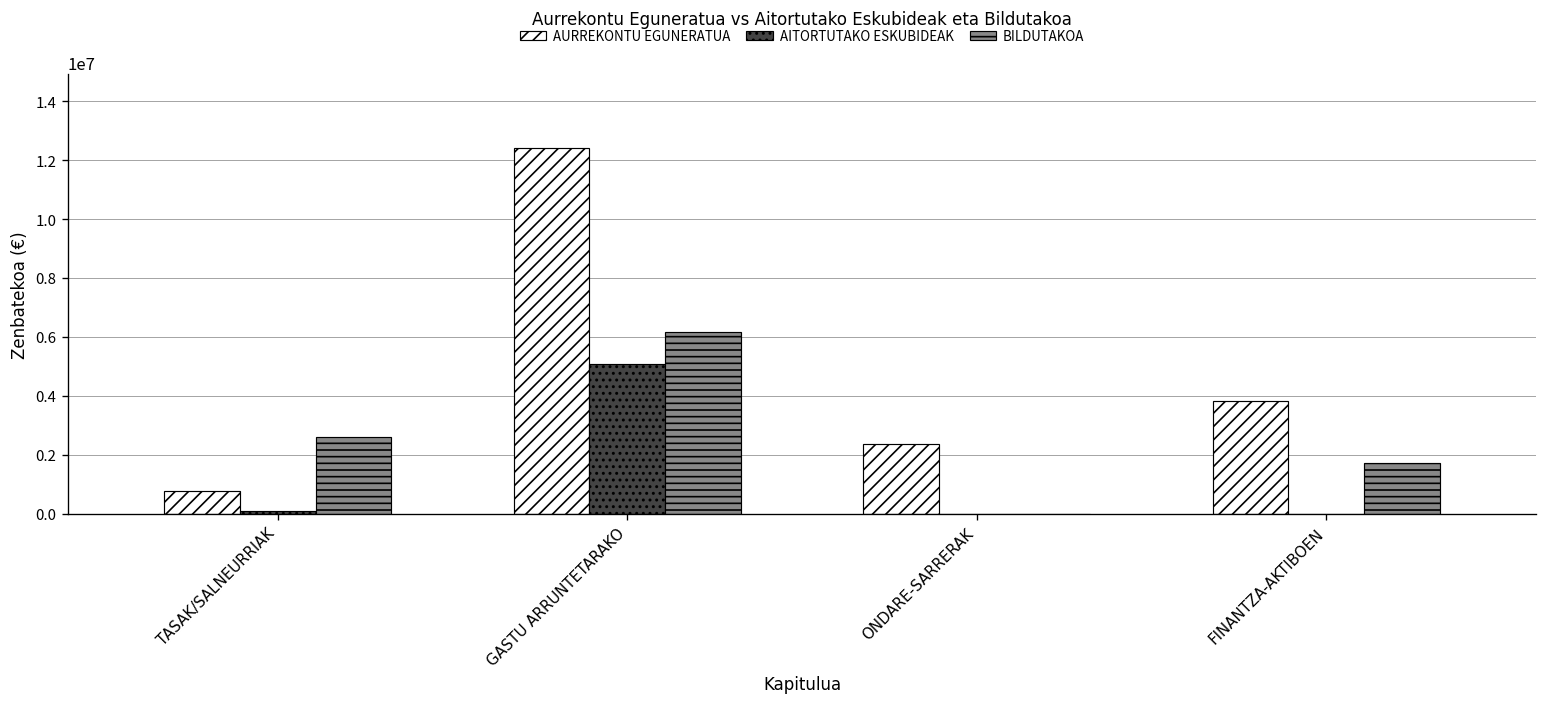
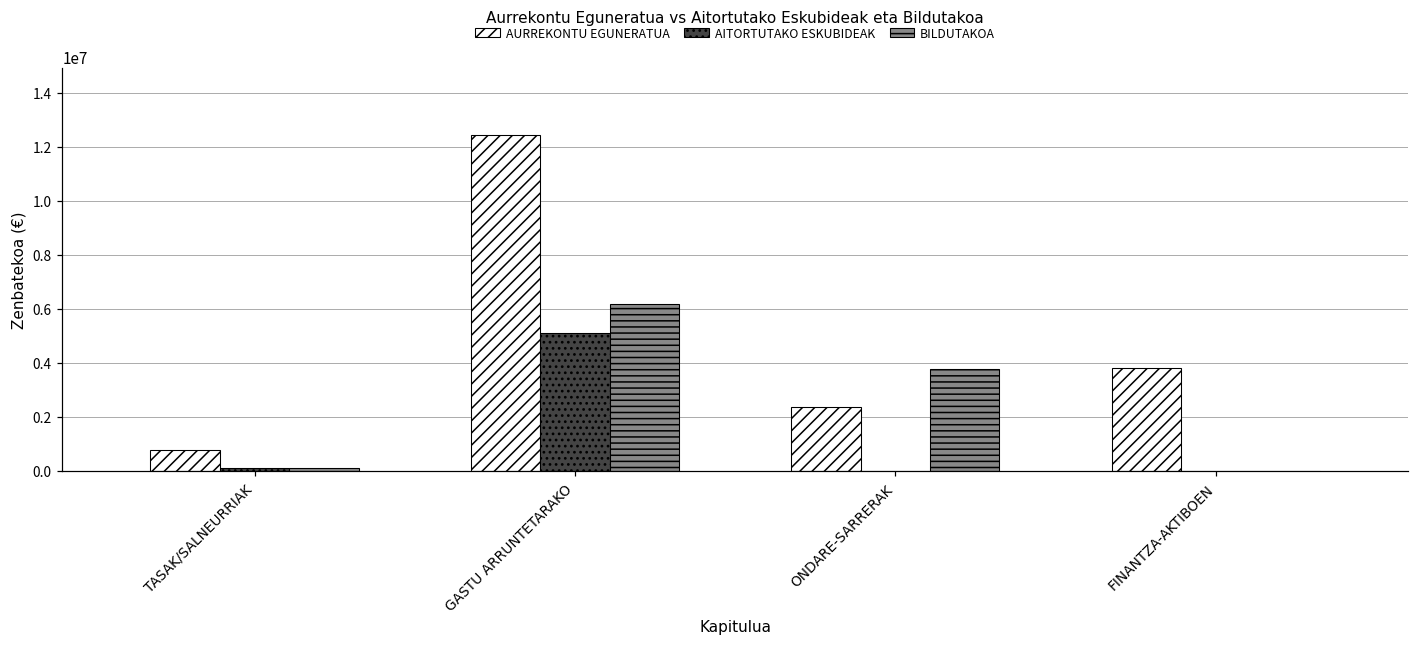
  {
    "AURREKONTU EGUNERATUA": {
      "TASAK/SALNEURRIAK": 800000,
      "GASTU ARRUNTETARAKO": 12400000,
      "ONDARE-SARRERAK": 2400000,
      "FINANTZA-AKTIBOEN": 3800000
    },
    "AITORTUTAKO ESKUBIDEAK": {
      "TASAK/SALNEURRIAK": 100000,
      "GASTU ARRUNTETARAKO": 5100000,
      "ONDARE-SARRERAK": 0
    },
    "BILDUTAKOA": {
-     "TASAK/SALNEURRIAK": 2600000,
+     "TASAK/SALNEURRIAK": 100000,
      "GASTU ARRUNTETARAKO": 6200000,
-     "ONDARE-SARRERAK": 0,
-     "FINANTZA-AKTIBOEN": 1700000
+     "ONDARE-SARRERAK": 3800000,
+     "FINANTZA-AKTIBOEN": 0
    }
  }
